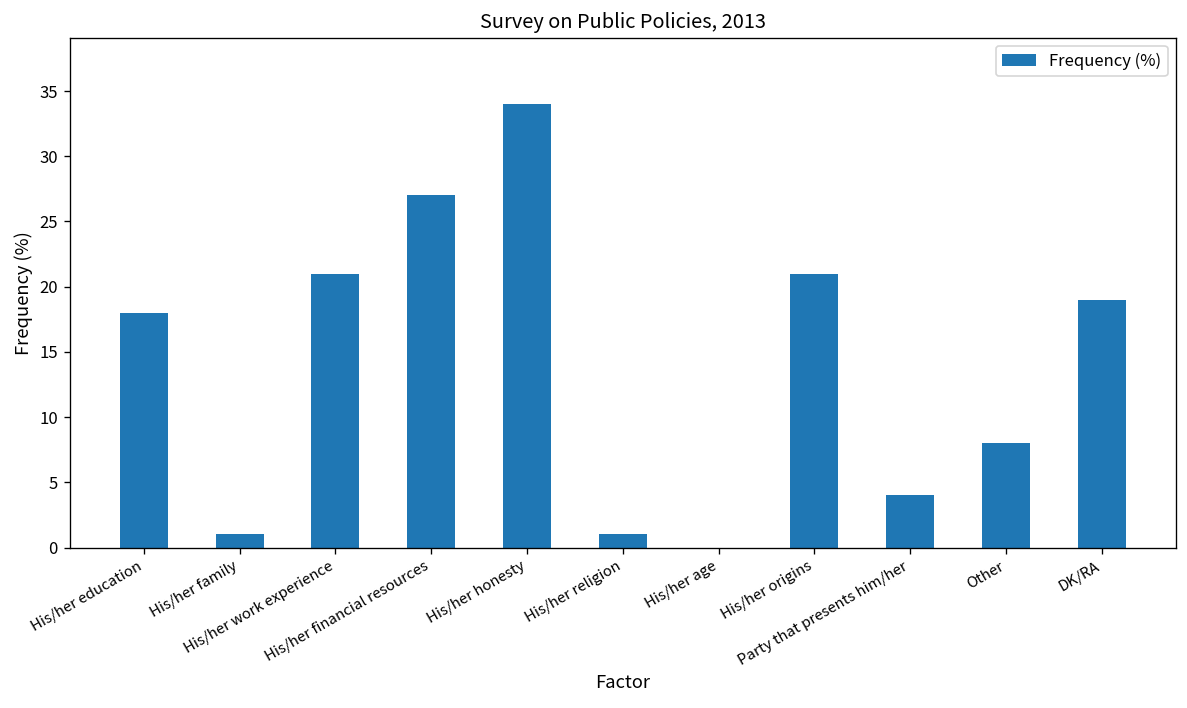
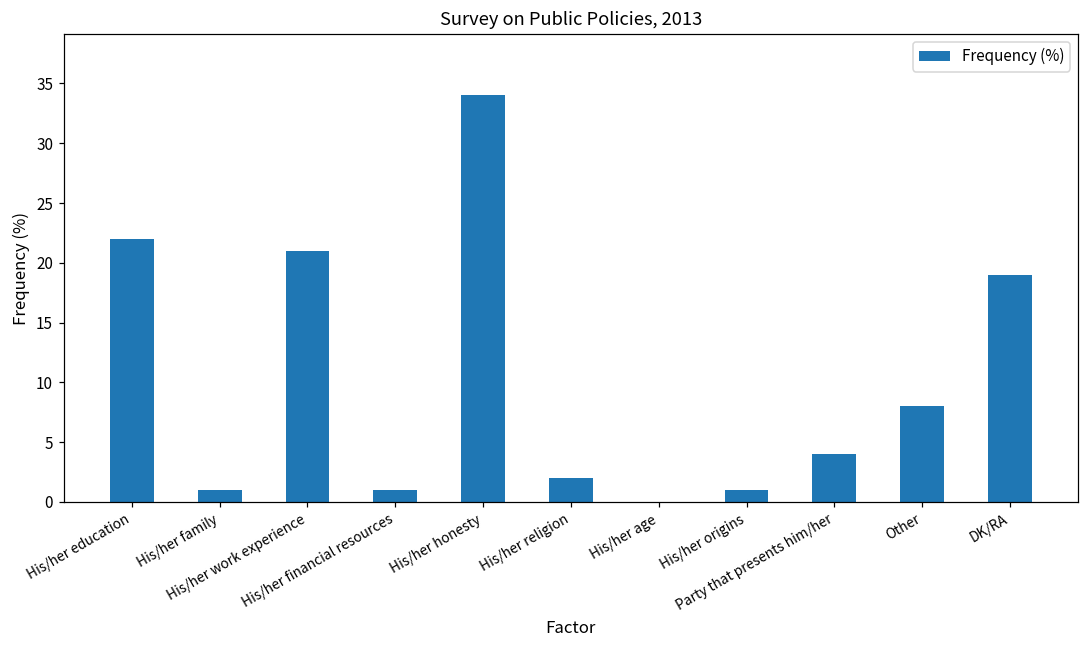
  {
-   "His/her education": 18,
+   "His/her education": 22,
    "His/her family": 1,
    "His/her work experience": 21,
-   "His/her financial resources": 27,
+   "His/her financial resources": 1,
    "His/her honesty": 34,
-   "His/her religion": 1,
+   "His/her religion": 2,
    "His/her age": 0,
-   "His/her origins": 21,
+   "His/her origins": 1,
    "Party that presents him/her": 4,
    "Other": 8,
    "DK/RA": 19
  }
